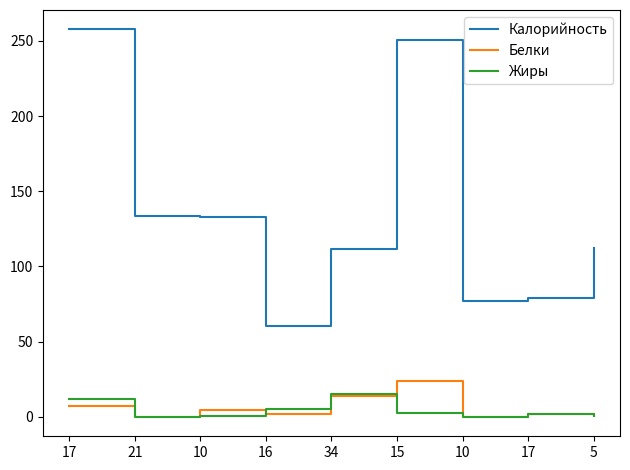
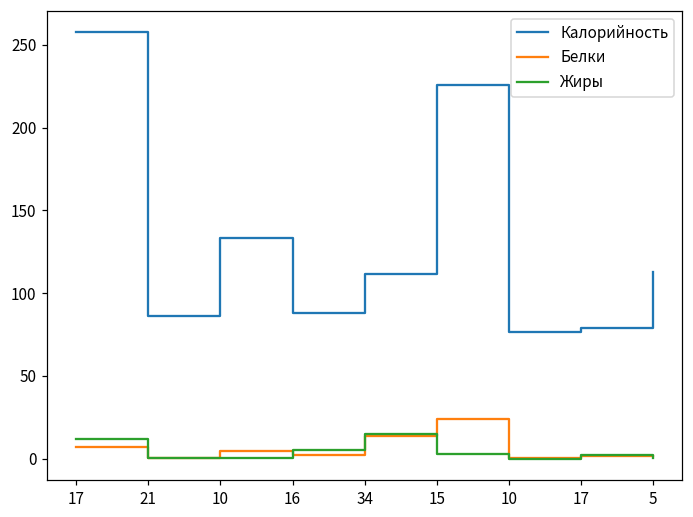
  {
    "Калорийность": {
-     "21": 134,
-     "16": 60,
+     "21": 86,
+     "16": 88,
      "34": 112,
-     "15": 250,
+     "15": 226,
      "5": 113
    },
    "Белки": {
      "16": 2,
      "15": 24
    },
    "Жиры": {
      "16": 5,
      "15": 3
    }
  }
